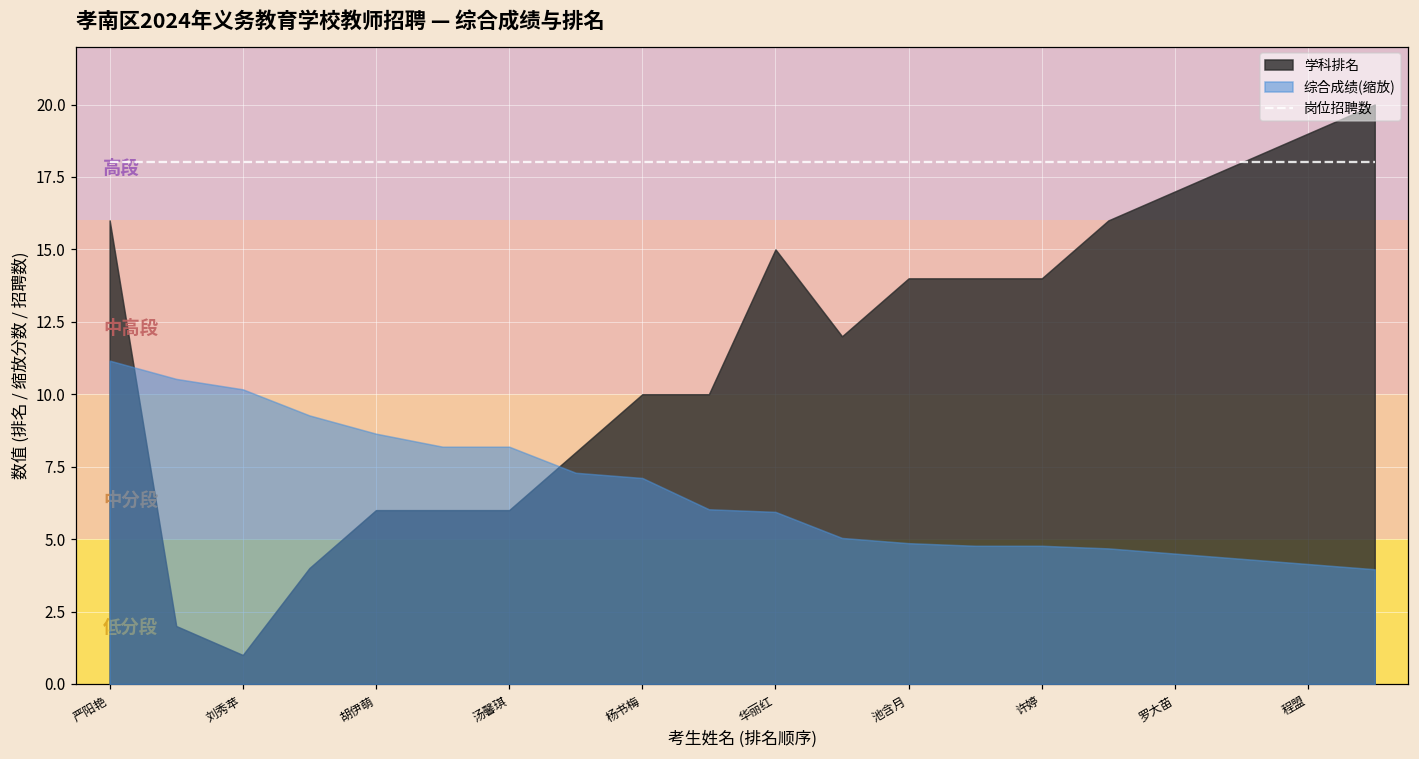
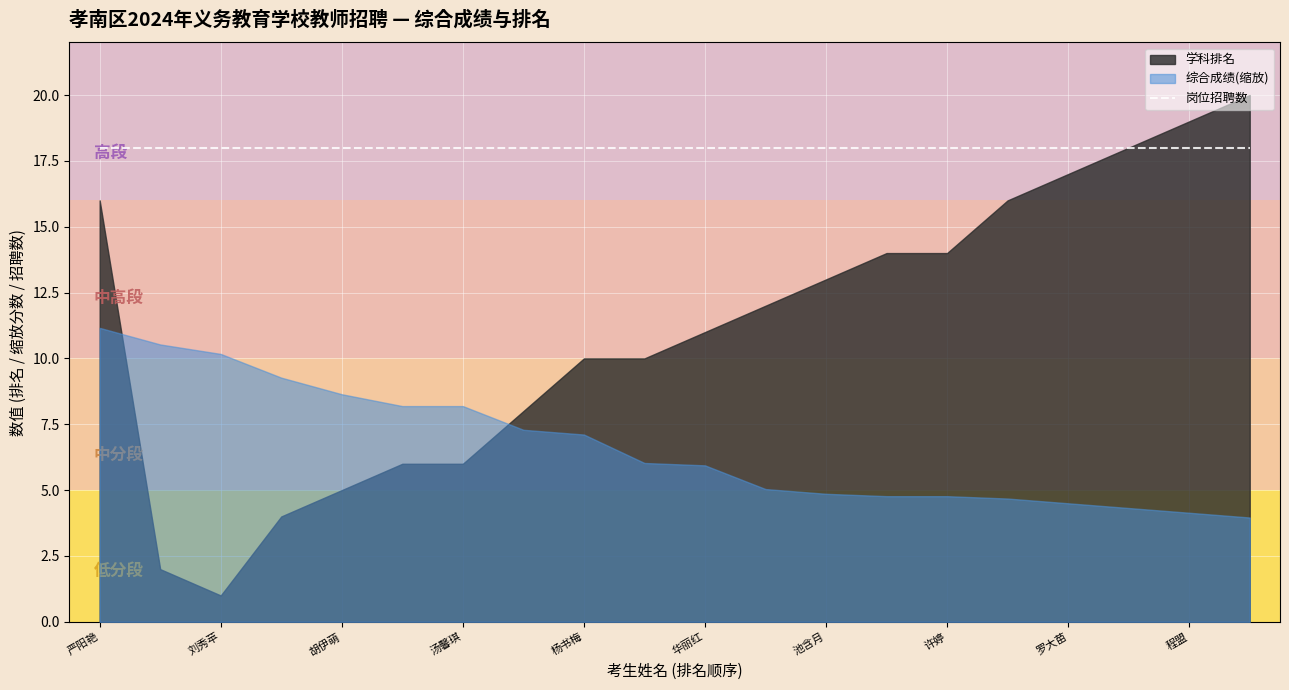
  {
    "岗位招聘数": {
      "严阳艳": 18,
      "刘秀苹": 18,
      "胡伊萌": 18,
      "汤馨琪": 18,
      "杨书梅": 18,
      "华丽红": 18,
      "池含月": 18,
      "许婷": 18,
      "罗大苗": 18,
      "程盟": 18
    },
    "学科排名": {
-     "胡伊萌": 6,
-     "华丽红": 15,
-     "池含月": 14,
+     "胡伊萌": 5,
+     "华丽红": 11,
+     "池含月": 13,
      "罗大苗": 17,
      "程盟": 19
    },
    "综合成绩(缩放)": {
      "严阳艳": 11.2,
      "刘秀苹": 10.2,
      "胡伊萌": 8.6,
      "汤馨琪": 8.2,
      "杨书梅": 7.1,
      "华丽红": 6,
      "池含月": 4.9,
      "许婷": 4.8,
      "罗大苗": 4.5,
      "程盟": 4.1
    }
  }
